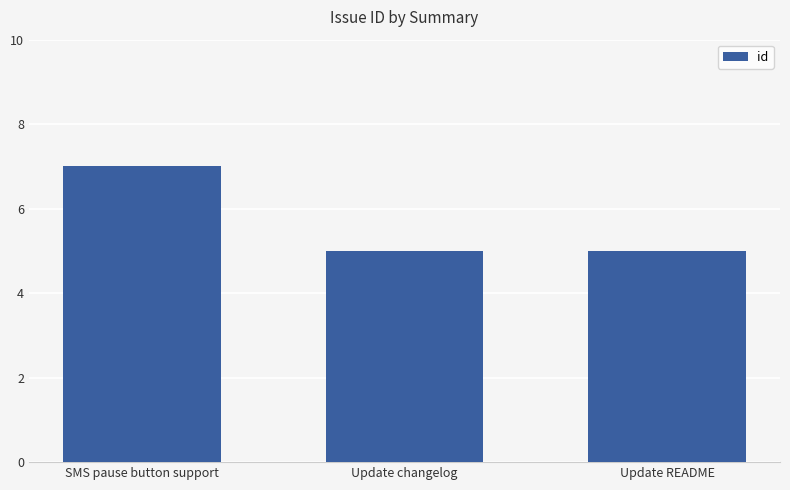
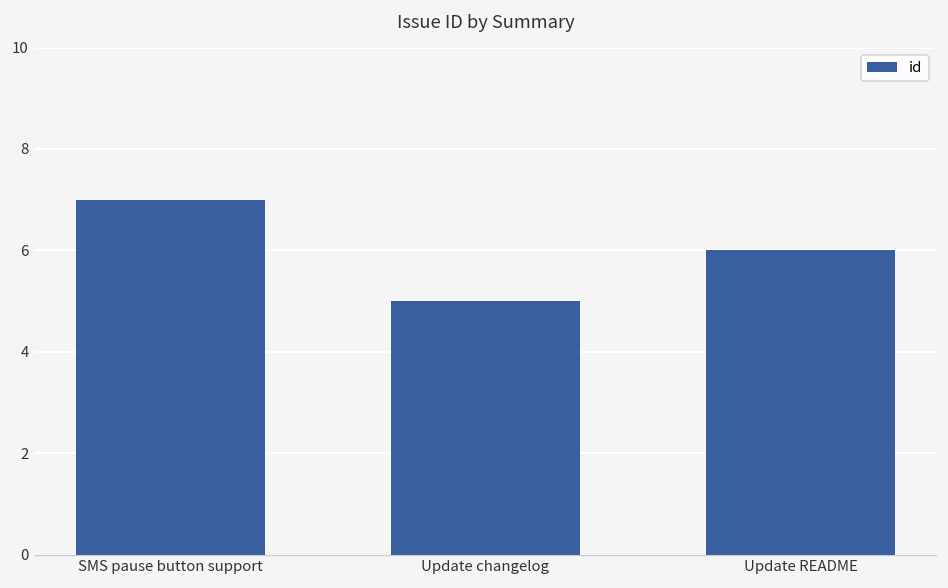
  {
    "SMS pause button support": 7,
    "Update changelog": 5,
-   "Update README": 5
+   "Update README": 6
  }
